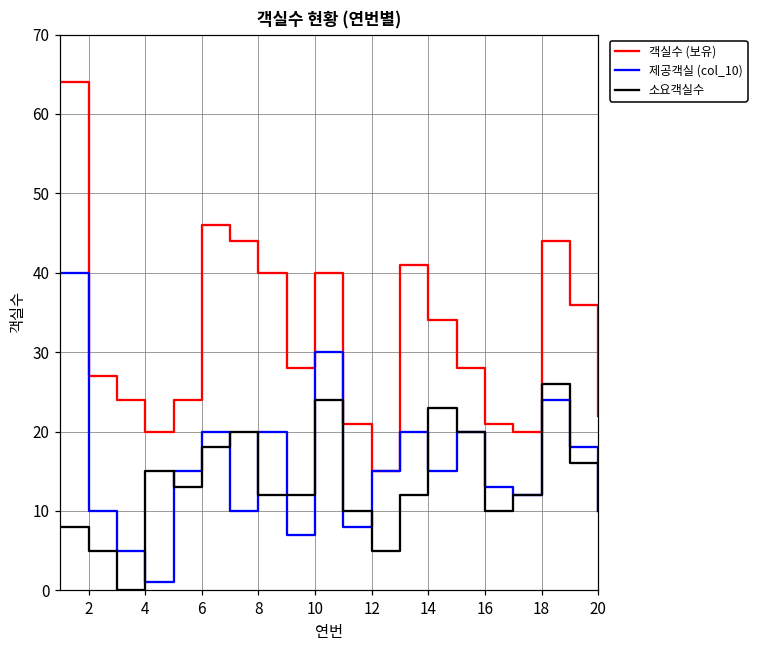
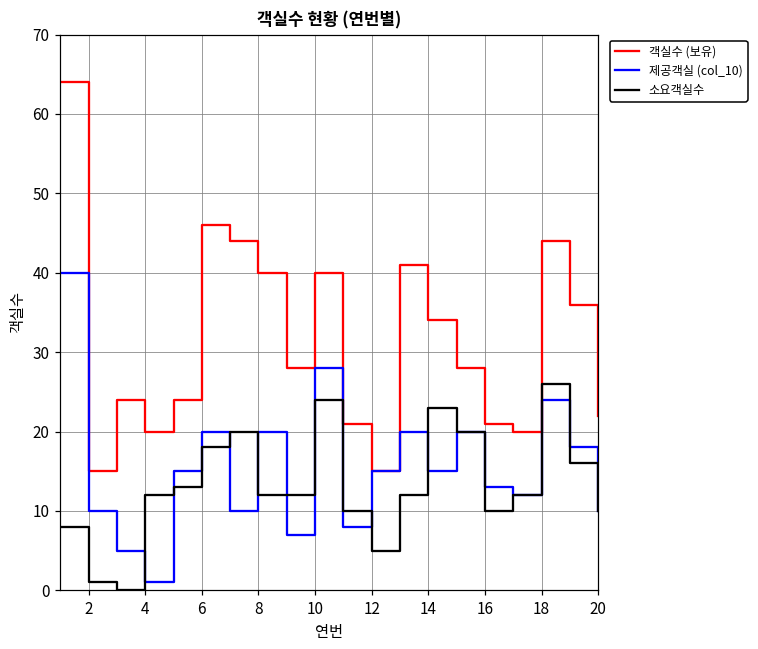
  {
    "객실수 (보유)": {
-     "2": 27,
+     "2": 15,
      "4": 20,
      "6": 46,
      "8": 40,
      "10": 40,
      "14": 34,
      "16": 21,
      "18": 44,
      "20": 22
    },
    "제공객실 (col_10)": {
      "2": 10,
      "4": 1,
      "6": 20,
      "8": 20,
-     "10": 30,
+     "10": 28,
      "14": 15,
      "16": 13,
      "18": 24
    },
    "소요객실수": {
-     "2": 5,
-     "4": 15,
+     "2": 1,
+     "4": 12,
      "6": 18,
      "8": 12,
      "10": 24,
      "12": 5,
      "14": 23,
      "16": 10,
      "18": 26
    }
  }
